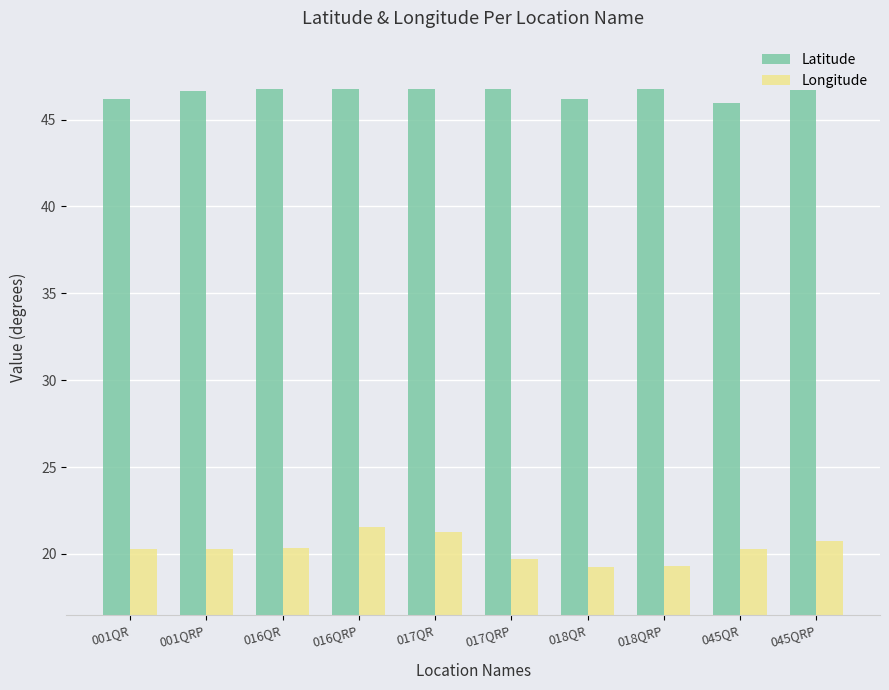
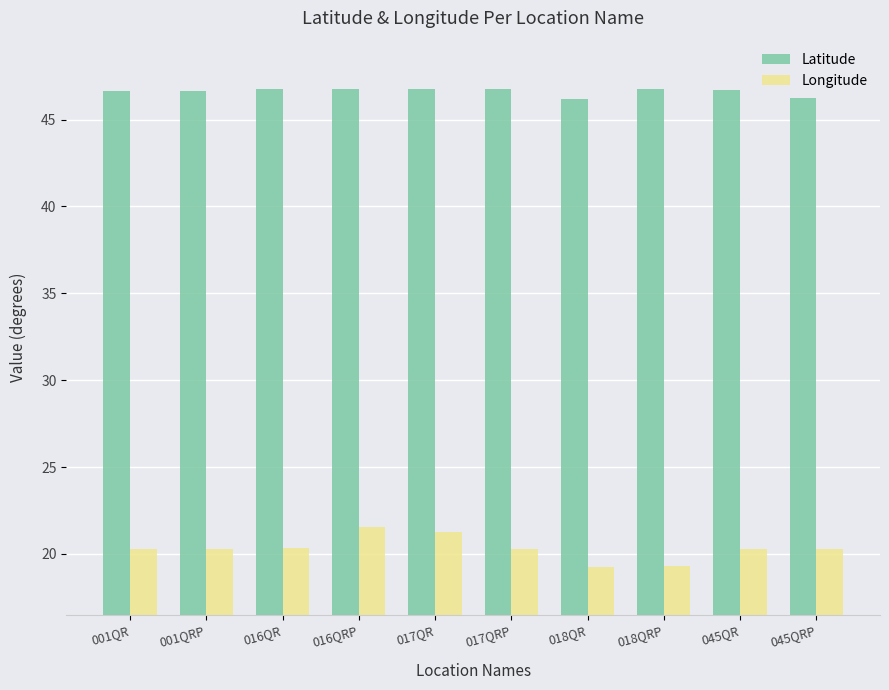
  {
    "Latitude": {
-     "001QR": 46.2,
+     "001QR": 46.7,
      "001QRP": 46.7,
      "016QR": 46.8,
      "016QRP": 46.8,
      "017QR": 46.8,
      "017QRP": 46.8,
      "018QR": 46.2,
      "018QRP": 46.8,
-     "045QR": 45.9,
-     "045QRP": 46.7
+     "045QR": 46.7,
+     "045QRP": 46.3
    },
    "Longitude": {
      "001QR": 20.3,
      "001QRP": 20.3,
      "016QR": 20.3,
      "016QRP": 21.5,
      "017QR": 21.3,
-     "017QRP": 19.7,
+     "017QRP": 20.3,
      "018QR": 19.2,
      "018QRP": 19.3,
      "045QR": 20.3,
-     "045QRP": 20.7
+     "045QRP": 20.3
    }
  }
